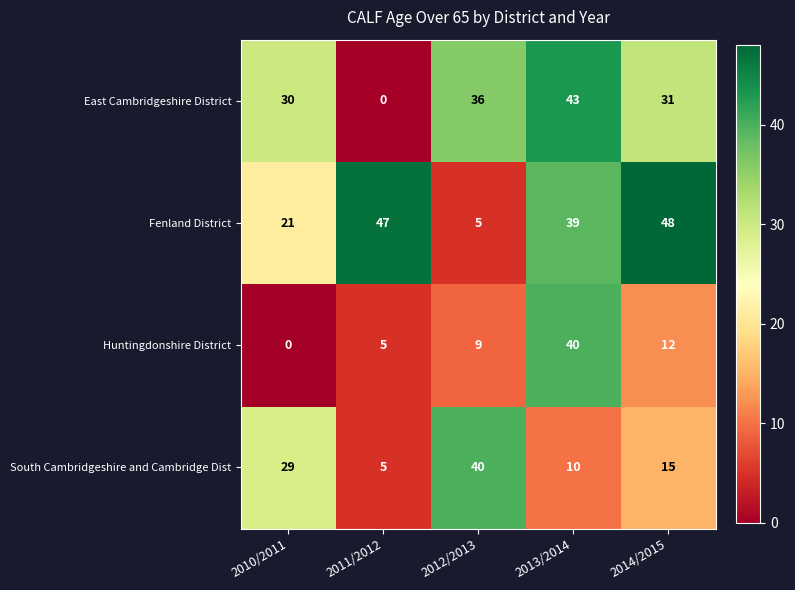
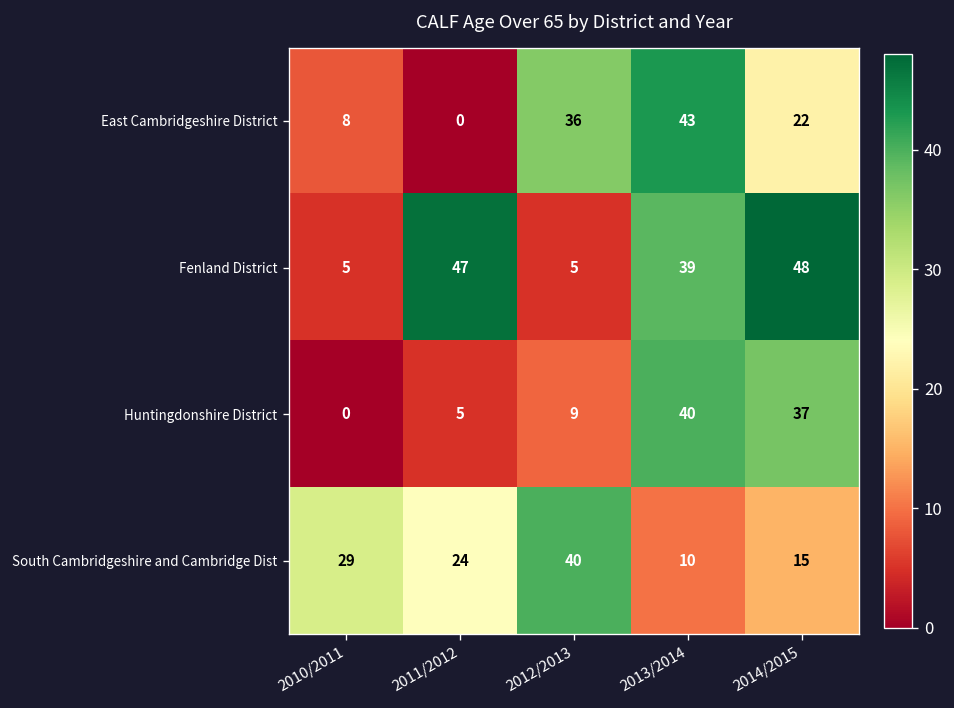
  {
    "East Cambridgeshire District": {
-     "2010/2011": 30,
+     "2010/2011": 8,
      "2011/2012": 0,
      "2012/2013": 36,
      "2013/2014": 43,
-     "2014/2015": 31
+     "2014/2015": 22
    },
    "Fenland District": {
-     "2010/2011": 21,
+     "2010/2011": 5,
      "2011/2012": 47,
      "2012/2013": 5,
      "2013/2014": 39,
      "2014/2015": 48
    },
    "Huntingdonshire District": {
      "2010/2011": 0,
      "2011/2012": 5,
      "2012/2013": 9,
      "2013/2014": 40,
-     "2014/2015": 12
+     "2014/2015": 37
    },
    "South Cambridgeshire and Cambridge Dist": {
      "2010/2011": 29,
-     "2011/2012": 5,
+     "2011/2012": 24,
      "2012/2013": 40,
      "2013/2014": 10,
      "2014/2015": 15
    }
  }
